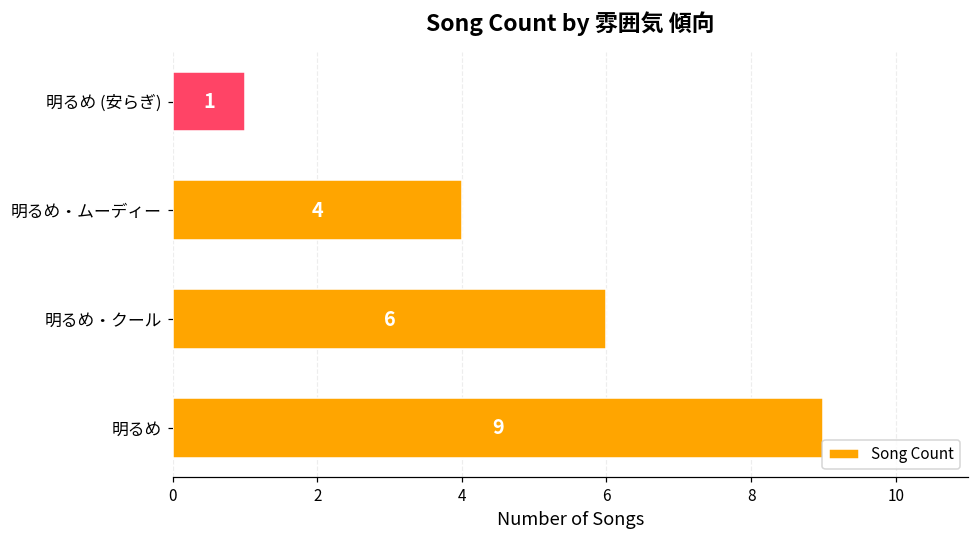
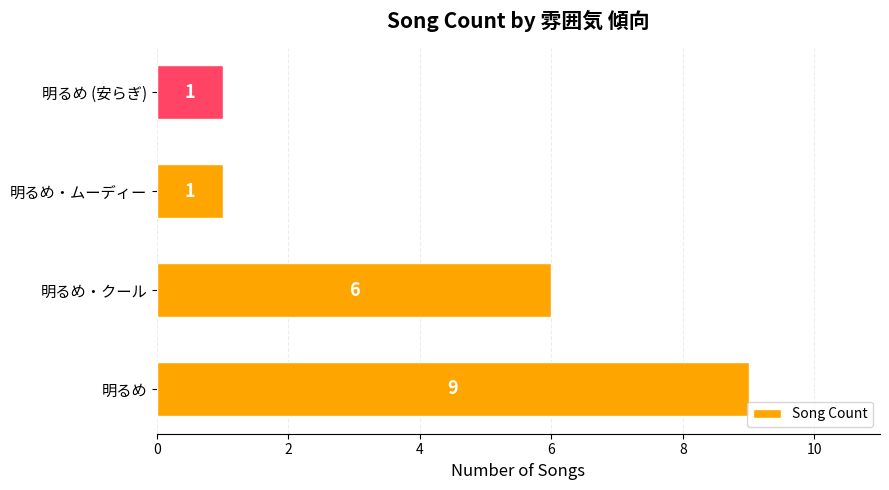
  {
    "明るめ (安らぎ)": 1,
-   "明るめ・ムーディー": 4,
+   "明るめ・ムーディー": 1,
    "明るめ・クール": 6,
    "明るめ": 9
  }
